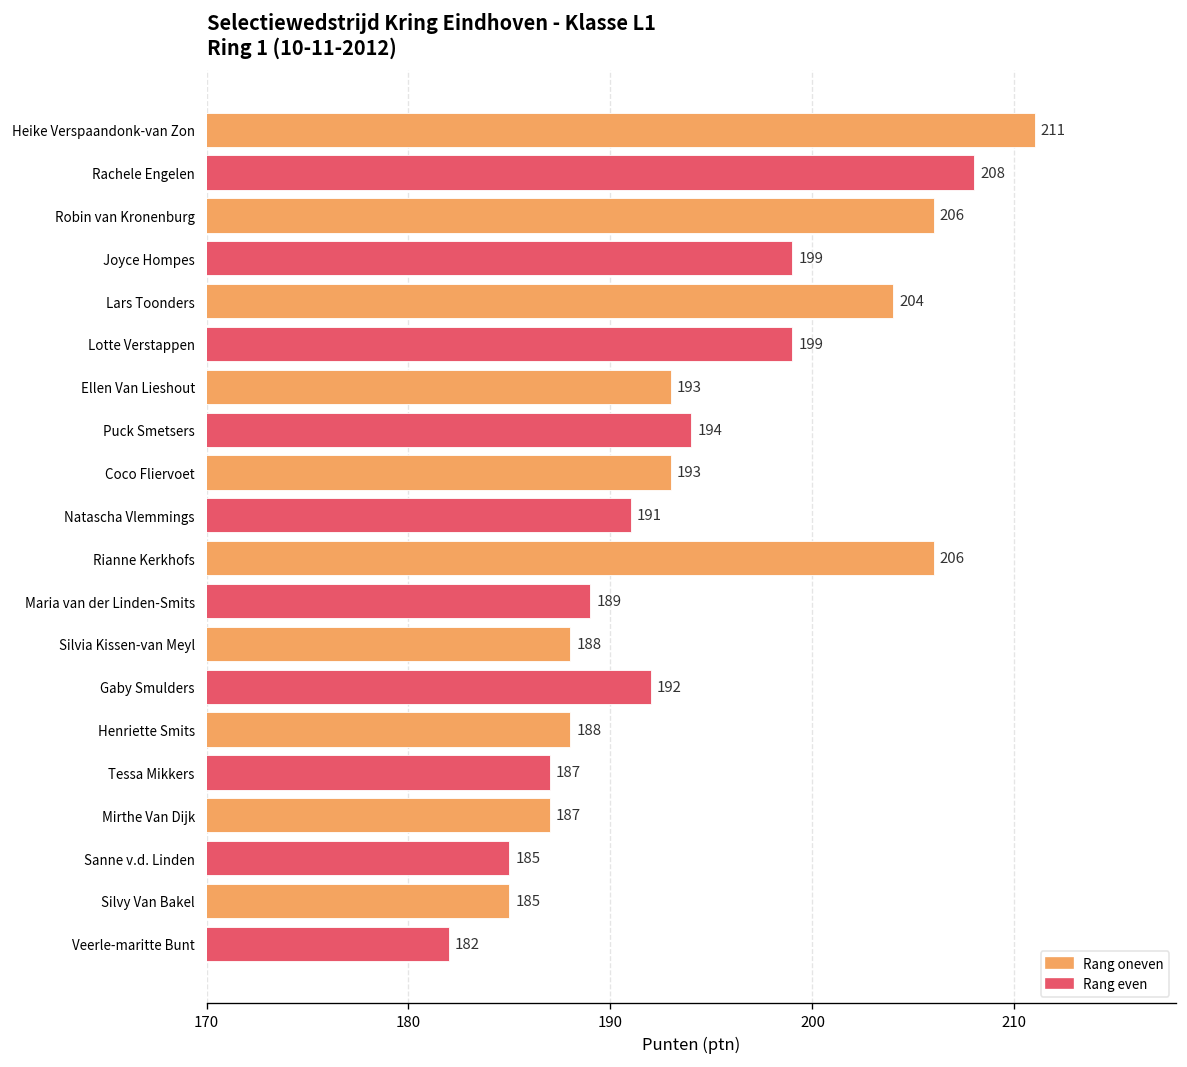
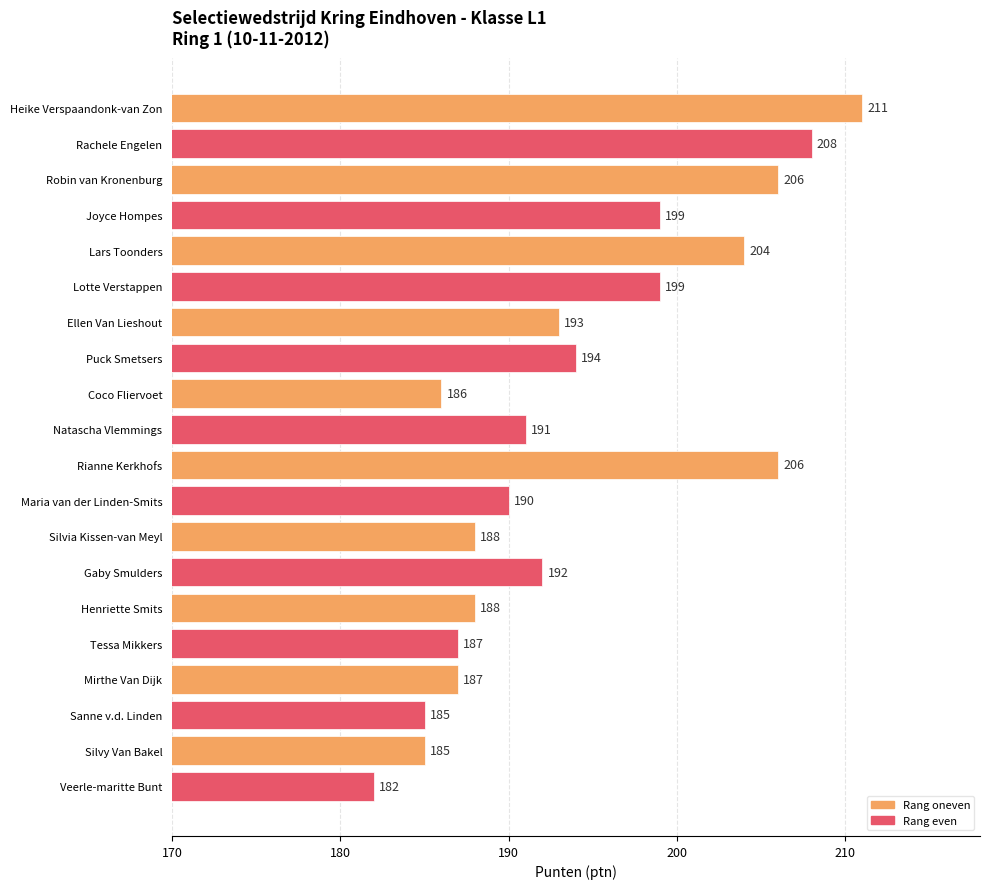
  {
    "Heike Verspaandonk-van Zon": 211,
    "Rachele Engelen": 208,
    "Robin van Kronenburg": 206,
    "Joyce Hompes": 199,
    "Lars Toonders": 204,
    "Lotte Verstappen": 199,
    "Ellen Van Lieshout": 193,
    "Puck Smetsers": 194,
-   "Coco Fliervoet": 193,
+   "Coco Fliervoet": 186,
    "Natascha Vlemmings": 191,
    "Rianne Kerkhofs": 206,
-   "Maria van der Linden-Smits": 189,
+   "Maria van der Linden-Smits": 190,
    "Silvia Kissen-van Meyl": 188,
    "Gaby Smulders": 192,
    "Henriette Smits": 188,
    "Tessa Mikkers": 187,
    "Mirthe Van Dijk": 187,
    "Sanne v.d. Linden": 185,
    "Silvy Van Bakel": 185,
    "Veerle-maritte Bunt": 182
  }
